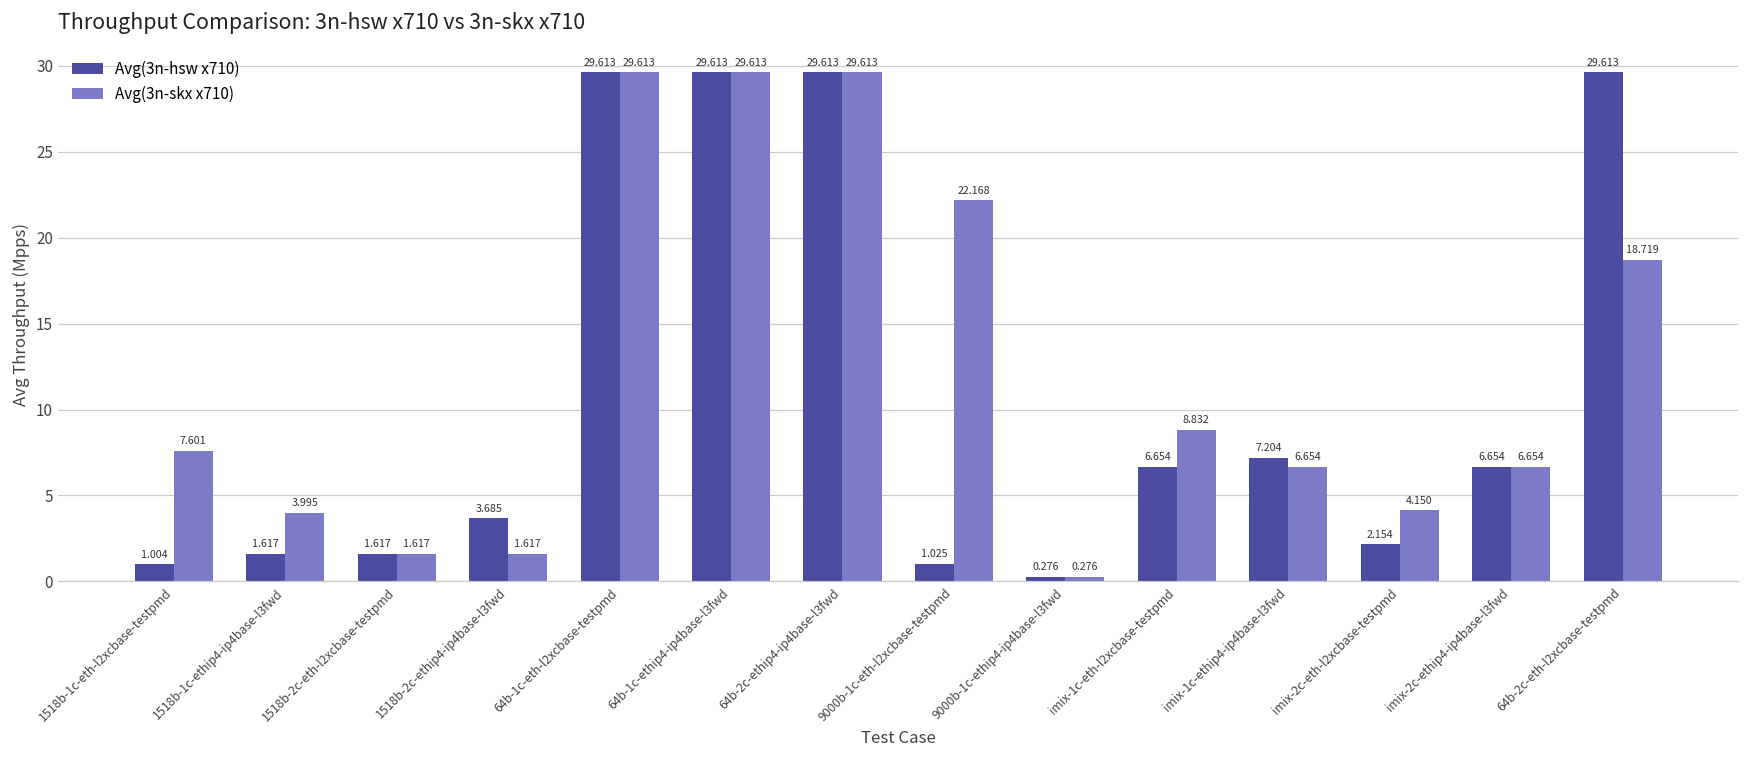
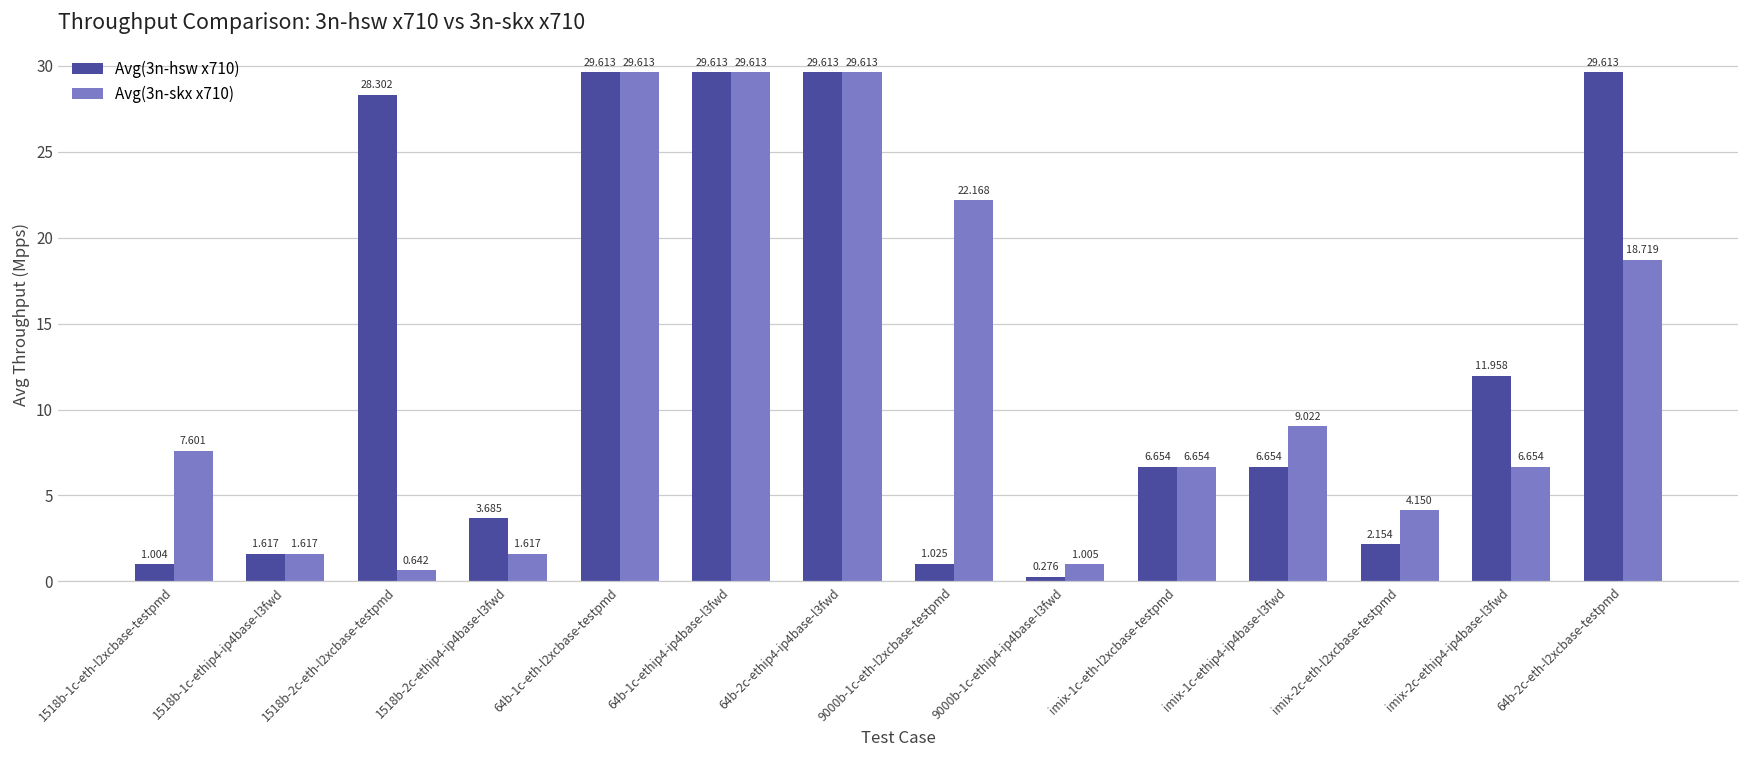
  {
    "Avg(3n-hsw x710)": {
      "1518b-1c-eth-l2xcbase-testpmd": 1.004,
      "1518b-1c-ethip4-ip4base-l3fwd": 1.617,
-     "1518b-2c-eth-l2xcbase-testpmd": 1.617,
+     "1518b-2c-eth-l2xcbase-testpmd": 28.302,
      "1518b-2c-ethip4-ip4base-l3fwd": 3.685,
      "64b-1c-eth-l2xcbase-testpmd": 29.613,
      "64b-1c-ethip4-ip4base-l3fwd": 29.613,
      "64b-2c-ethip4-ip4base-l3fwd": 29.613,
      "9000b-1c-eth-l2xcbase-testpmd": 1.025,
      "9000b-1c-ethip4-ip4base-l3fwd": 0.276,
      "imix-1c-eth-l2xcbase-testpmd": 6.654,
-     "imix-1c-ethip4-ip4base-l3fwd": 7.204,
+     "imix-1c-ethip4-ip4base-l3fwd": 6.654,
      "imix-2c-eth-l2xcbase-testpmd": 2.154,
-     "imix-2c-ethip4-ip4base-l3fwd": 6.654,
+     "imix-2c-ethip4-ip4base-l3fwd": 11.958,
      "64b-2c-eth-l2xcbase-testpmd": 29.613
    },
    "Avg(3n-skx x710)": {
      "1518b-1c-eth-l2xcbase-testpmd": 7.601,
-     "1518b-1c-ethip4-ip4base-l3fwd": 3.995,
-     "1518b-2c-eth-l2xcbase-testpmd": 1.617,
+     "1518b-1c-ethip4-ip4base-l3fwd": 1.617,
+     "1518b-2c-eth-l2xcbase-testpmd": 0.642,
      "1518b-2c-ethip4-ip4base-l3fwd": 1.617,
      "64b-1c-eth-l2xcbase-testpmd": 29.613,
      "64b-1c-ethip4-ip4base-l3fwd": 29.613,
      "64b-2c-ethip4-ip4base-l3fwd": 29.613,
      "9000b-1c-eth-l2xcbase-testpmd": 22.168,
-     "9000b-1c-ethip4-ip4base-l3fwd": 0.276,
-     "imix-1c-eth-l2xcbase-testpmd": 8.832,
-     "imix-1c-ethip4-ip4base-l3fwd": 6.654,
+     "9000b-1c-ethip4-ip4base-l3fwd": 1.005,
+     "imix-1c-eth-l2xcbase-testpmd": 6.654,
+     "imix-1c-ethip4-ip4base-l3fwd": 9.022,
      "imix-2c-eth-l2xcbase-testpmd": 4.150,
      "imix-2c-ethip4-ip4base-l3fwd": 6.654,
      "64b-2c-eth-l2xcbase-testpmd": 18.719
    }
  }
